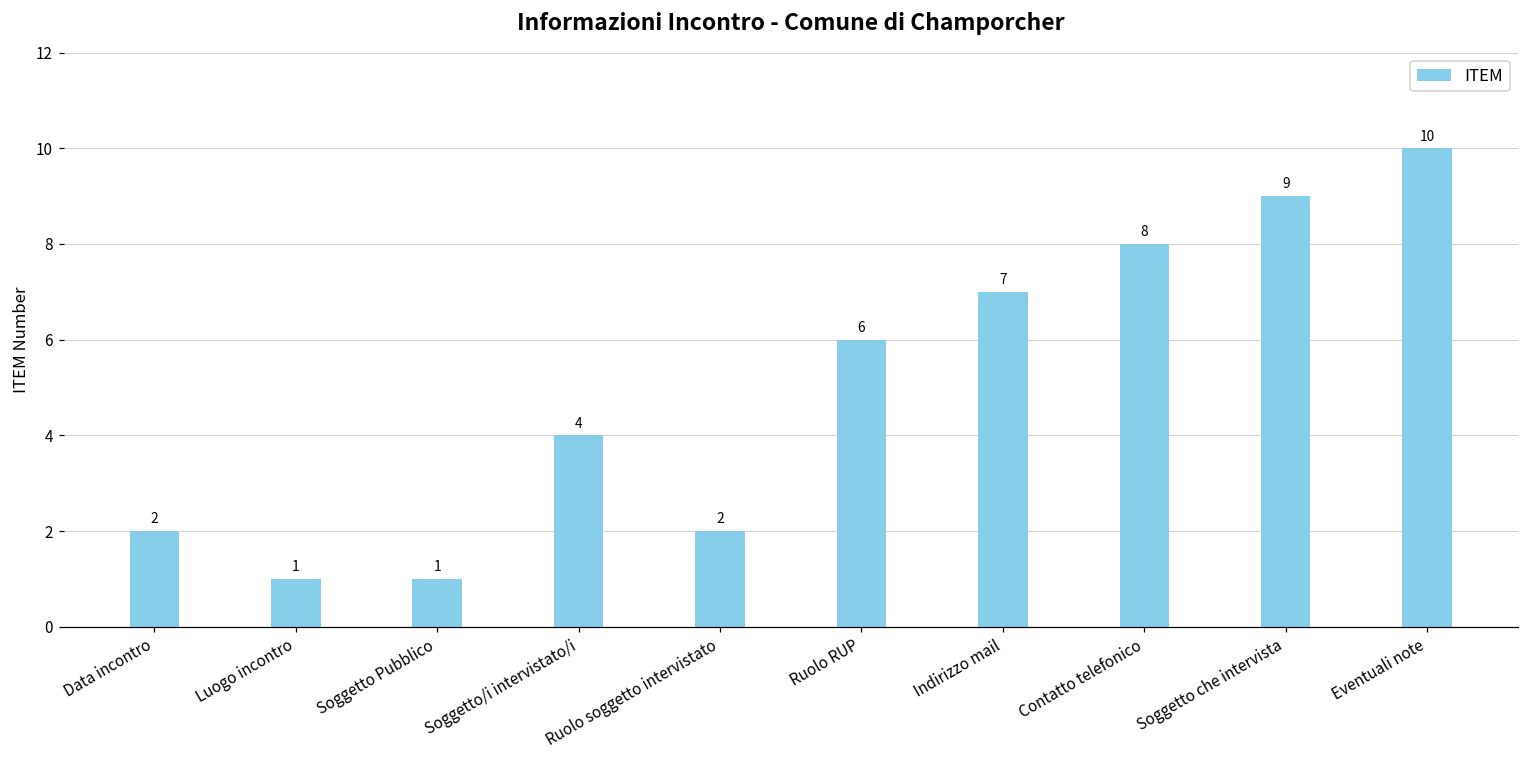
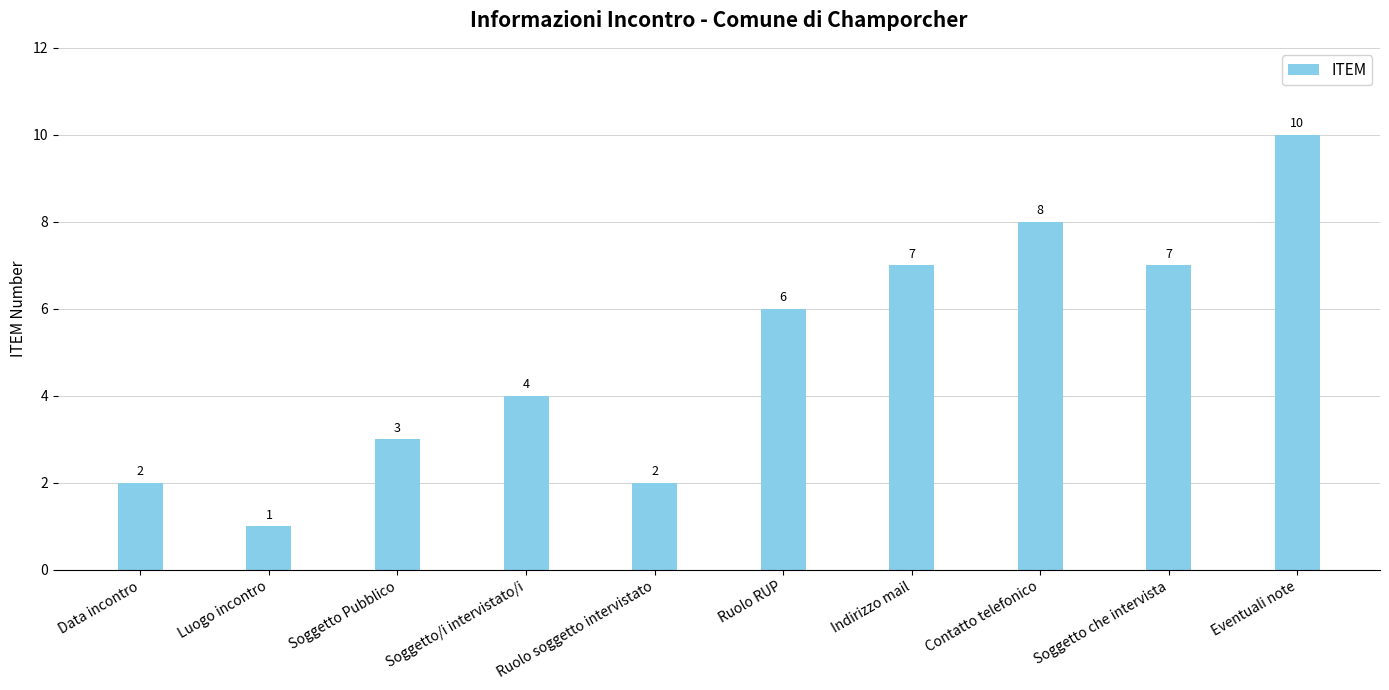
  {
    "Data incontro": 2,
    "Luogo incontro": 1,
-   "Soggetto Pubblico": 1,
+   "Soggetto Pubblico": 3,
    "Soggetto/i intervistato/i": 4,
    "Ruolo soggetto intervistato": 2,
    "Ruolo RUP": 6,
    "Indirizzo mail": 7,
    "Contatto telefonico": 8,
-   "Soggetto che intervista": 9,
+   "Soggetto che intervista": 7,
    "Eventuali note": 10
  }
